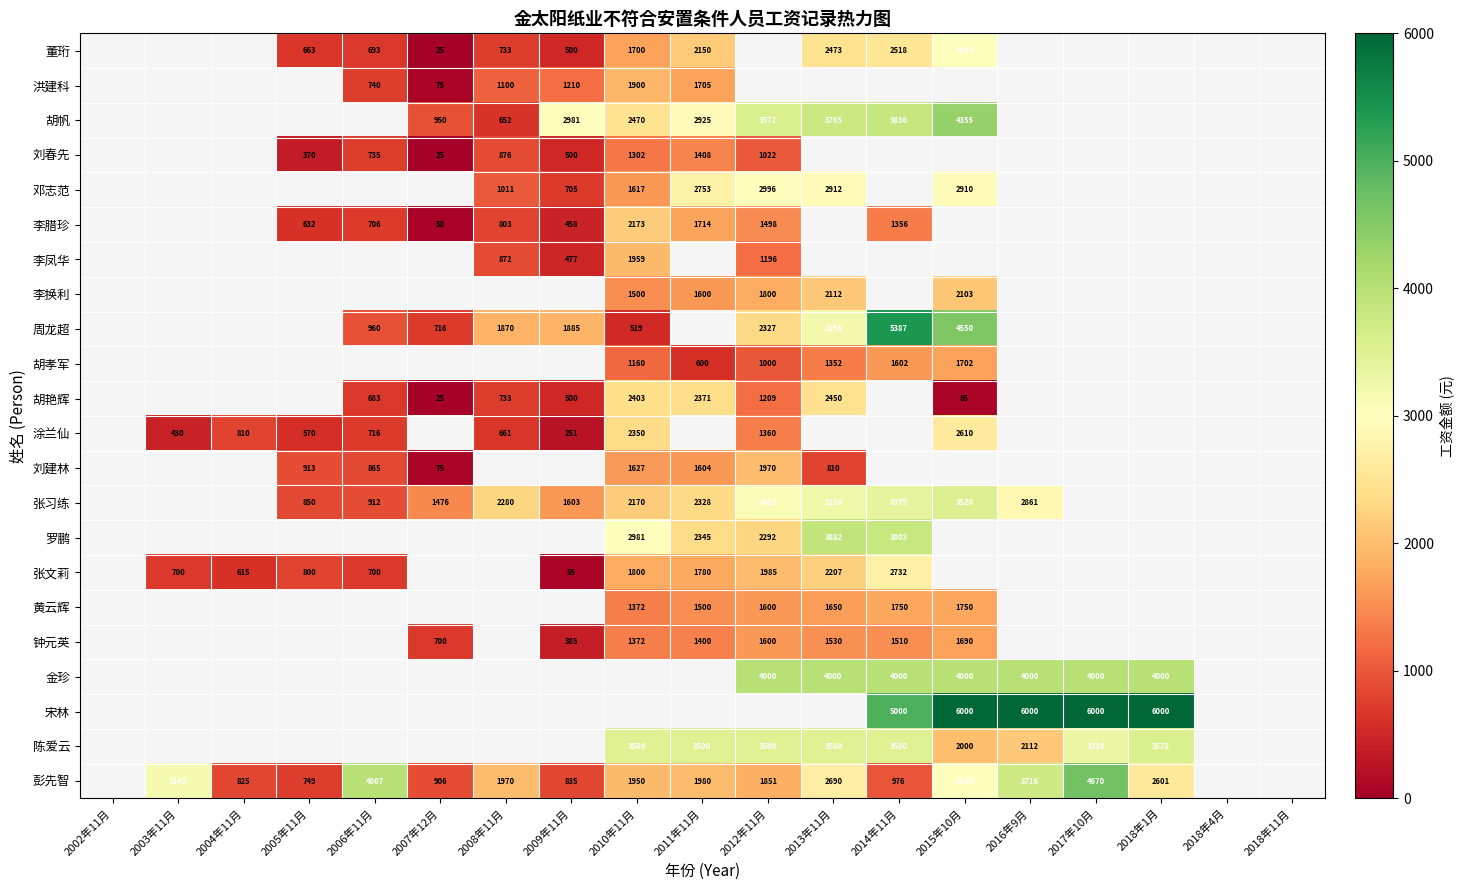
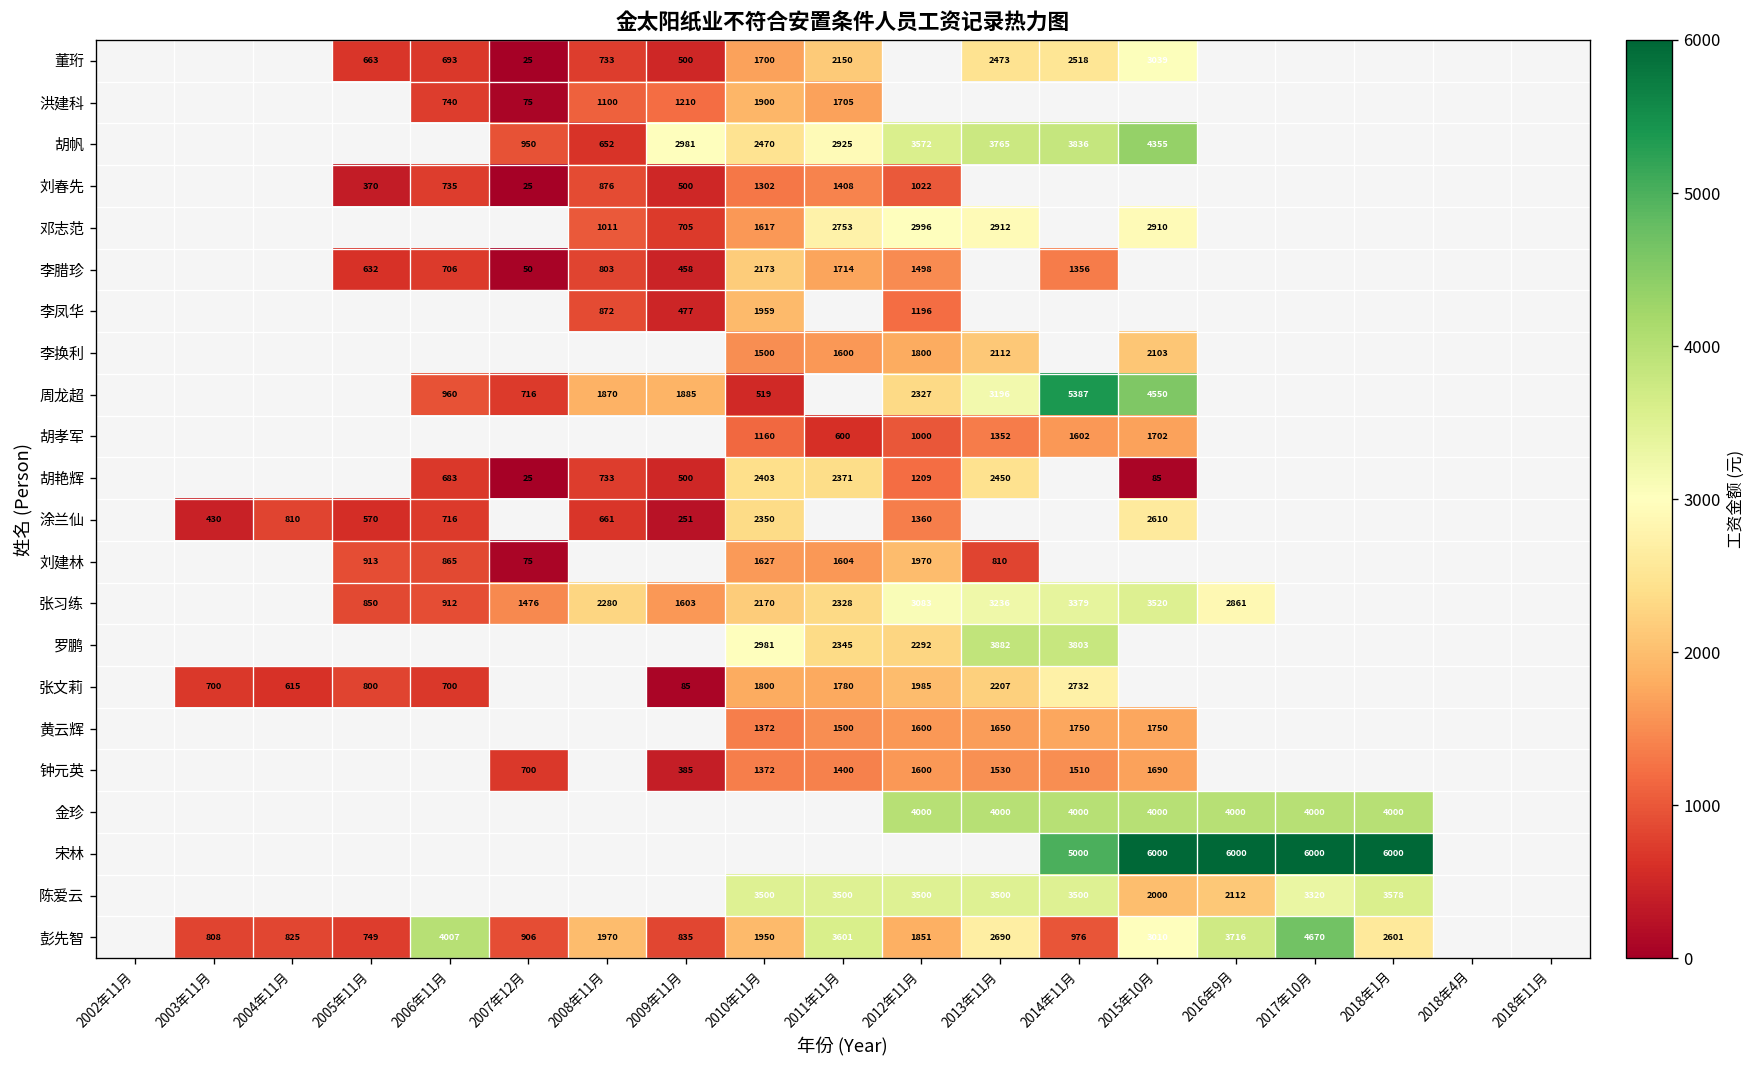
  {
    "董珩": {
      "2005年11月": 663,
      "2006年11月": 693,
      "2007年12月": 25,
      "2008年11月": 733,
      "2009年11月": 500,
      "2010年11月": 1700,
      "2011年11月": 2150,
      "2013年11月": 2473,
      "2014年11月": 2518,
      "2015年10月": 3039
    },
    "洪建科": {
      "2006年11月": 740,
      "2007年12月": 75,
      "2008年11月": 1100,
      "2009年11月": 1210,
      "2010年11月": 1900,
      "2011年11月": 1705
    },
    "胡帆": {
      "2007年12月": 950,
      "2008年11月": 652,
      "2009年11月": 2981,
      "2010年11月": 2470,
      "2011年11月": 2925,
      "2012年11月": 3572,
      "2013年11月": 3765,
      "2014年11月": 3836,
      "2015年10月": 4355
    },
    "刘春先": {
      "2005年11月": 370,
      "2006年11月": 735,
      "2007年12月": 25,
      "2008年11月": 876,
      "2009年11月": 500,
      "2010年11月": 1302,
      "2011年11月": 1408,
      "2012年11月": 1022
    },
    "邓志范": {
      "2008年11月": 1011,
      "2009年11月": 705,
      "2010年11月": 1617,
      "2011年11月": 2753,
      "2012年11月": 2996,
      "2013年11月": 2912,
      "2015年10月": 2910
    },
    "李腊珍": {
      "2005年11月": 632,
      "2006年11月": 706,
      "2007年12月": 50,
      "2008年11月": 803,
      "2009年11月": 458,
      "2010年11月": 2173,
      "2011年11月": 1714,
      "2012年11月": 1498,
      "2014年11月": 1356
    },
    "李凤华": {
      "2008年11月": 872,
      "2009年11月": 477,
      "2010年11月": 1959,
      "2012年11月": 1196
    },
    "李换利": {
      "2010年11月": 1500,
      "2011年11月": 1600,
      "2012年11月": 1800,
      "2013年11月": 2112,
      "2015年10月": 2103
    },
    "周龙超": {
      "2006年11月": 960,
      "2007年12月": 716,
      "2008年11月": 1870,
      "2009年11月": 1885,
      "2010年11月": 519,
      "2012年11月": 2327,
      "2013年11月": 3196,
      "2014年11月": 5387,
      "2015年10月": 4550
    },
    "胡孝军": {
      "2010年11月": 1160,
      "2011年11月": 600,
      "2012年11月": 1000,
      "2013年11月": 1352,
      "2014年11月": 1602,
      "2015年10月": 1702
    },
    "胡艳辉": {
      "2006年11月": 683,
      "2007年12月": 25,
      "2008年11月": 733,
      "2009年11月": 500,
      "2010年11月": 2403,
      "2011年11月": 2371,
      "2012年11月": 1209,
      "2013年11月": 2450,
      "2015年10月": 85
    },
    "涂兰仙": {
      "2003年11月": 430,
      "2004年11月": 810,
      "2005年11月": 570,
      "2006年11月": 716,
      "2008年11月": 661,
      "2009年11月": 251,
      "2010年11月": 2350,
      "2012年11月": 1360,
      "2015年10月": 2610
    },
    "刘建林": {
      "2005年11月": 913,
      "2006年11月": 865,
      "2007年12月": 75,
      "2010年11月": 1627,
      "2011年11月": 1604,
      "2012年11月": 1970,
      "2013年11月": 810
    },
    "张习练": {
      "2005年11月": 850,
      "2006年11月": 912,
      "2007年12月": 1476,
      "2008年11月": 2280,
      "2009年11月": 1603,
      "2010年11月": 2170,
      "2011年11月": 2328,
      "2012年11月": 3083,
      "2013年11月": 3236,
      "2014年11月": 3379,
      "2015年10月": 3520,
      "2016年9月": 2861
    },
    "罗鹏": {
      "2010年11月": 2981,
      "2011年11月": 2345,
      "2012年11月": 2292,
      "2013年11月": 3882,
      "2014年11月": 3803
    },
    "张文莉": {
      "2003年11月": 700,
      "2004年11月": 615,
      "2005年11月": 800,
      "2006年11月": 700,
      "2009年11月": 85,
      "2010年11月": 1800,
      "2011年11月": 1780,
      "2012年11月": 1985,
      "2013年11月": 2207,
      "2014年11月": 2732
    },
    "黄云辉": {
      "2010年11月": 1372,
      "2011年11月": 1500,
      "2012年11月": 1600,
      "2013年11月": 1650,
      "2014年11月": 1750,
      "2015年10月": 1750
    },
    "钟元英": {
      "2007年12月": 700,
      "2009年11月": 385,
      "2010年11月": 1372,
      "2011年11月": 1400,
      "2012年11月": 1600,
      "2013年11月": 1530,
      "2014年11月": 1510,
      "2015年10月": 1690
    },
    "金珍": {
      "2012年11月": 4000,
      "2013年11月": 4000,
      "2014年11月": 4000,
      "2015年10月": 4000,
      "2016年9月": 4000,
      "2017年10月": 4000,
      "2018年1月": 4000
    },
    "宋林": {
      "2014年11月": 5000,
      "2015年10月": 6000,
      "2016年9月": 6000,
      "2017年10月": 6000,
      "2018年1月": 6000
    },
    "陈爱云": {
      "2010年11月": 3500,
      "2011年11月": 3500,
      "2012年11月": 3500,
      "2013年11月": 3500,
      "2014年11月": 3500,
      "2015年10月": 2000,
      "2016年9月": 2112,
      "2017年10月": 3320,
      "2018年1月": 3578
    },
    "彭先智": {
-     "2003年11月": 3142,
+     "2003年11月": 808,
      "2004年11月": 825,
      "2005年11月": 749,
      "2006年11月": 4007,
      "2007年12月": 906,
      "2008年11月": 1970,
      "2009年11月": 835,
      "2010年11月": 1950,
-     "2011年11月": 1980,
+     "2011年11月": 3601,
      "2012年11月": 1851,
      "2013年11月": 2690,
      "2014年11月": 976,
      "2015年10月": 3010,
      "2016年9月": 3716,
      "2017年10月": 4670,
      "2018年1月": 2601
    }
  }
